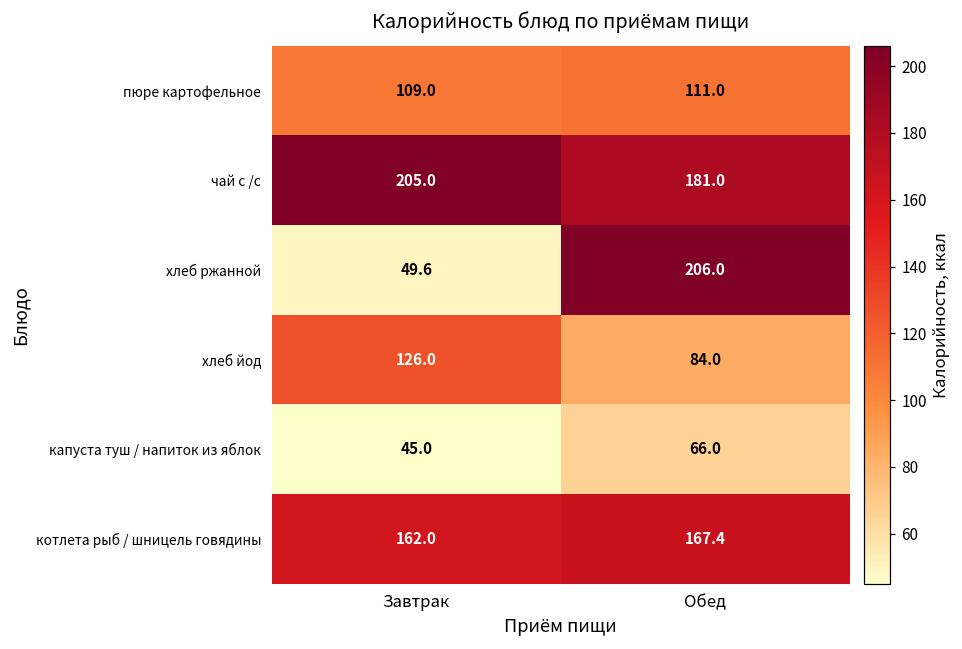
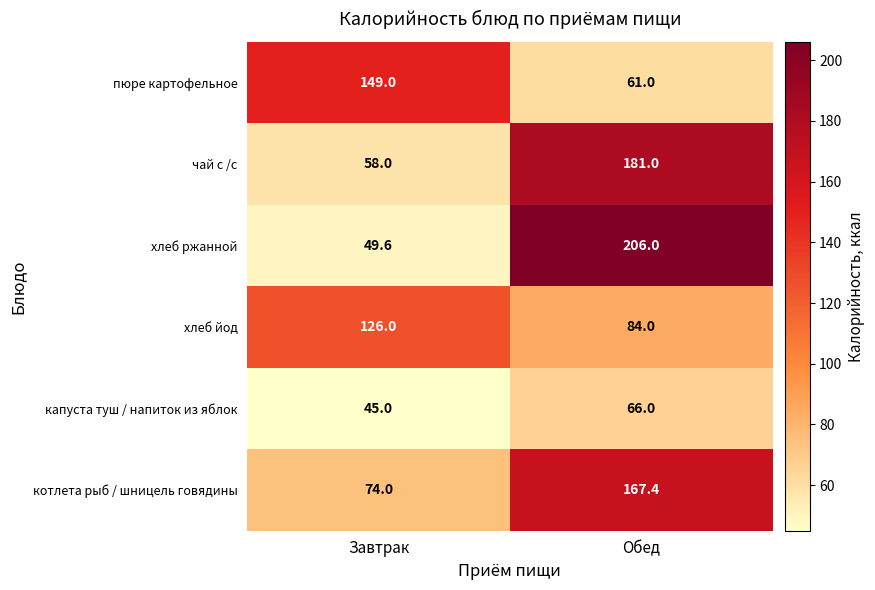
  {
    "пюре картофельное": {
-     "Завтрак": 109.0,
-     "Обед": 111.0
+     "Завтрак": 149.0,
+     "Обед": 61.0
    },
    "чай с /с": {
-     "Завтрак": 205.0,
+     "Завтрак": 58.0,
      "Обед": 181.0
    },
    "хлеб ржанной": {
      "Завтрак": 49.6,
      "Обед": 206.0
    },
    "хлеб йод": {
      "Завтрак": 126.0,
      "Обед": 84.0
    },
    "капуста туш / напиток из яблок": {
      "Завтрак": 45.0,
      "Обед": 66.0
    },
    "котлета рыб / шницель говядины": {
-     "Завтрак": 162.0,
+     "Завтрак": 74.0,
      "Обед": 167.4
    }
  }
